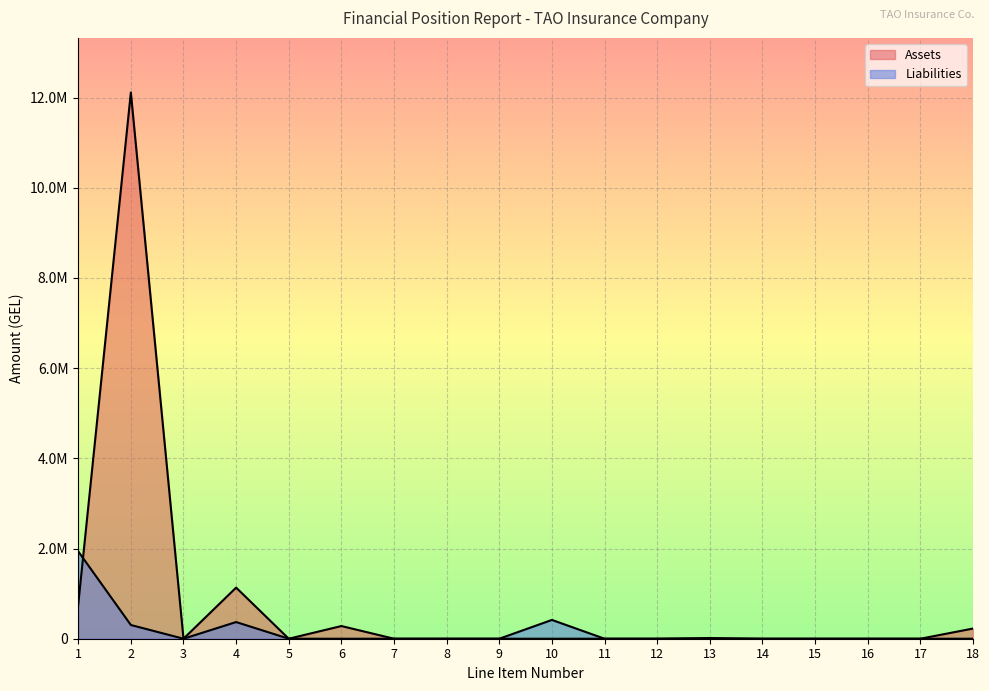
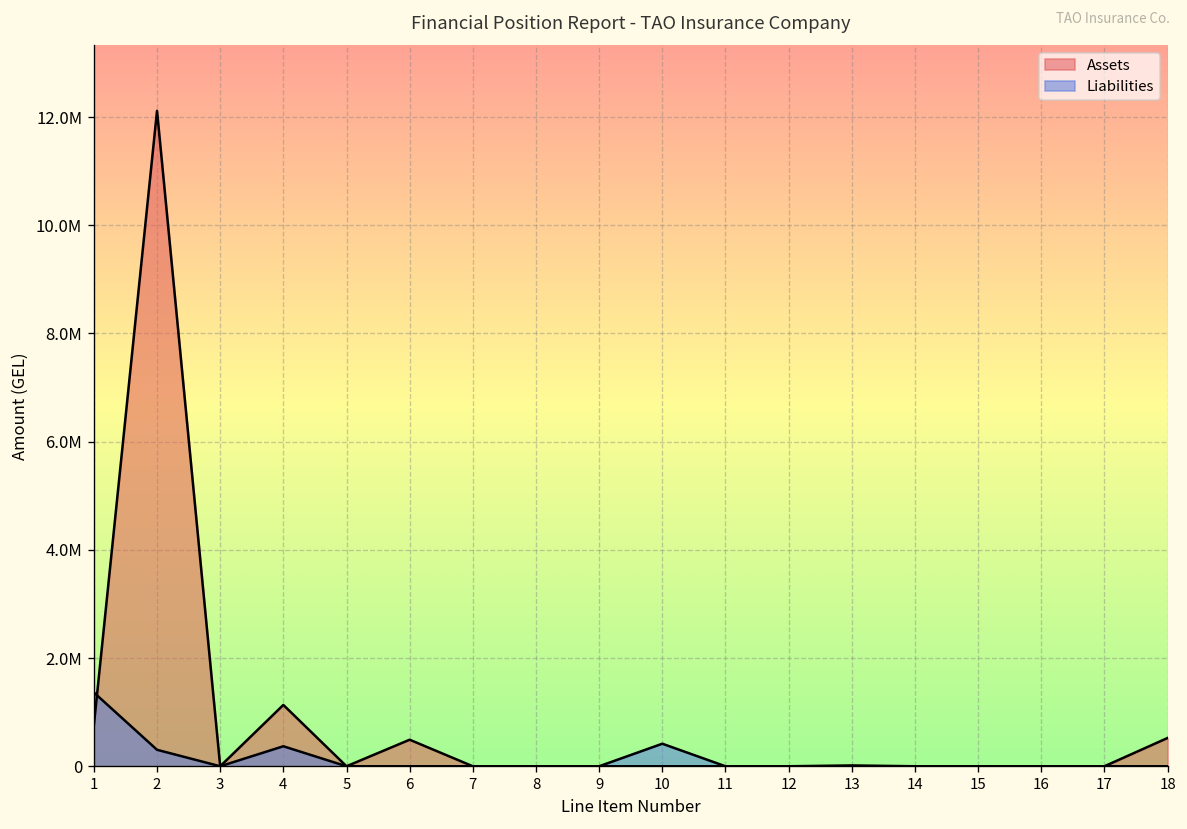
  {
    "Assets": {
      "1": 800000,
      "2": 12100000,
      "4": 1100000,
-     "6": 300000,
+     "6": 500000,
      "10": 0,
-     "18": 200000
+     "18": 500000
    },
    "Liabilities": {
-     "1": 1900000,
+     "1": 1400000,
      "2": 300000,
      "4": 400000,
      "6": 0,
      "10": 400000,
      "18": 0
    }
  }
